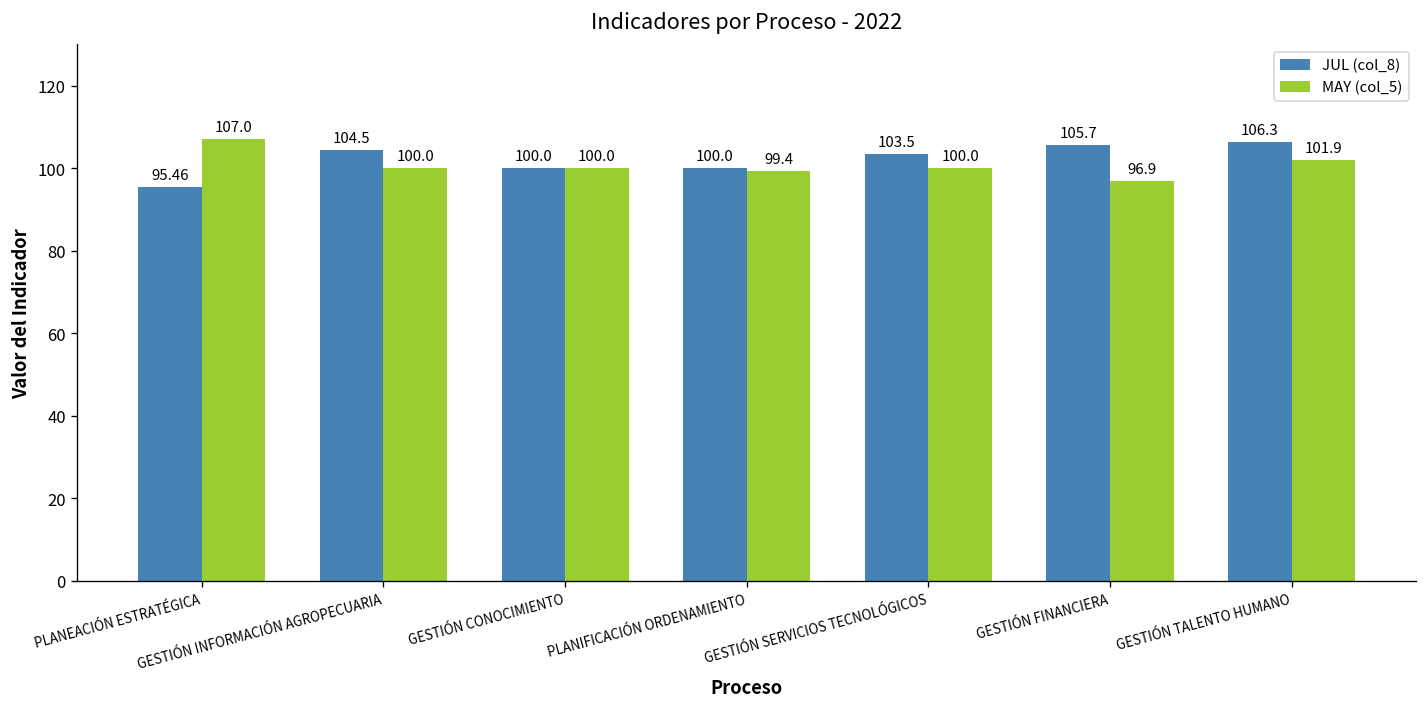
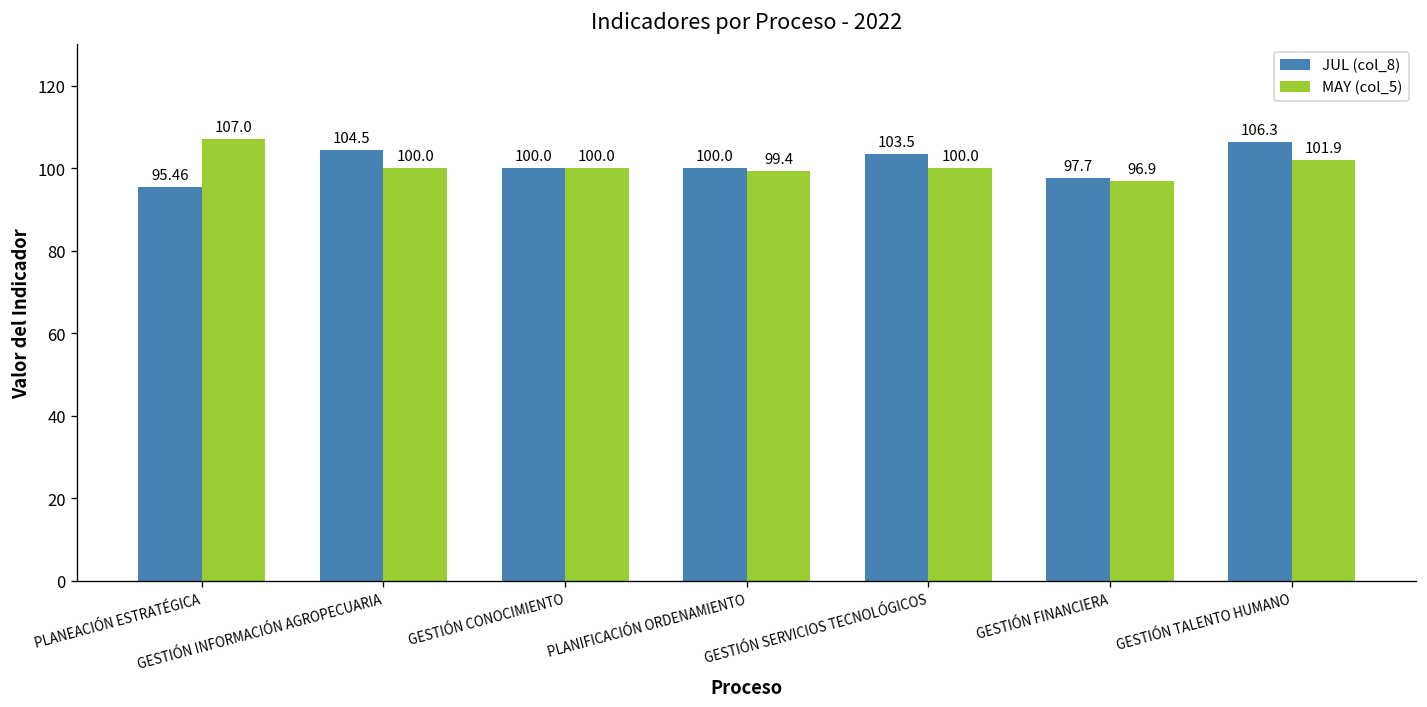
  {
    "JUL (col_8)": {
      "PLANEACIÓN ESTRATÉGICA": 95.46,
      "GESTIÓN INFORMACIÓN AGROPECUARIA": 104.5,
      "GESTIÓN CONOCIMIENTO": 100.0,
      "PLANIFICACIÓN ORDENAMIENTO": 100.0,
      "GESTIÓN SERVICIOS TECNOLÓGICOS": 103.5,
-     "GESTIÓN FINANCIERA": 105.7,
+     "GESTIÓN FINANCIERA": 97.7,
      "GESTIÓN TALENTO HUMANO": 106.3
    },
    "MAY (col_5)": {
      "PLANEACIÓN ESTRATÉGICA": 107.0,
      "GESTIÓN INFORMACIÓN AGROPECUARIA": 100.0,
      "GESTIÓN CONOCIMIENTO": 100.0,
      "PLANIFICACIÓN ORDENAMIENTO": 99.4,
      "GESTIÓN SERVICIOS TECNOLÓGICOS": 100.0,
      "GESTIÓN FINANCIERA": 96.9,
      "GESTIÓN TALENTO HUMANO": 101.9
    }
  }
